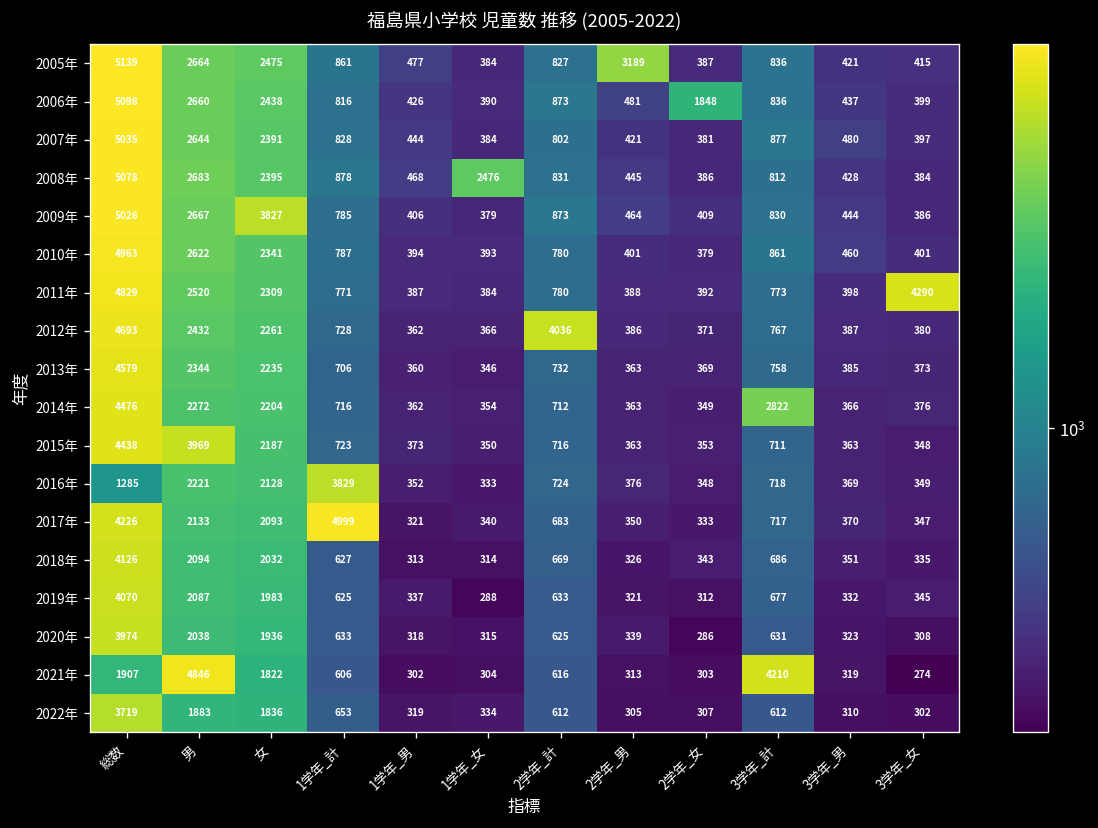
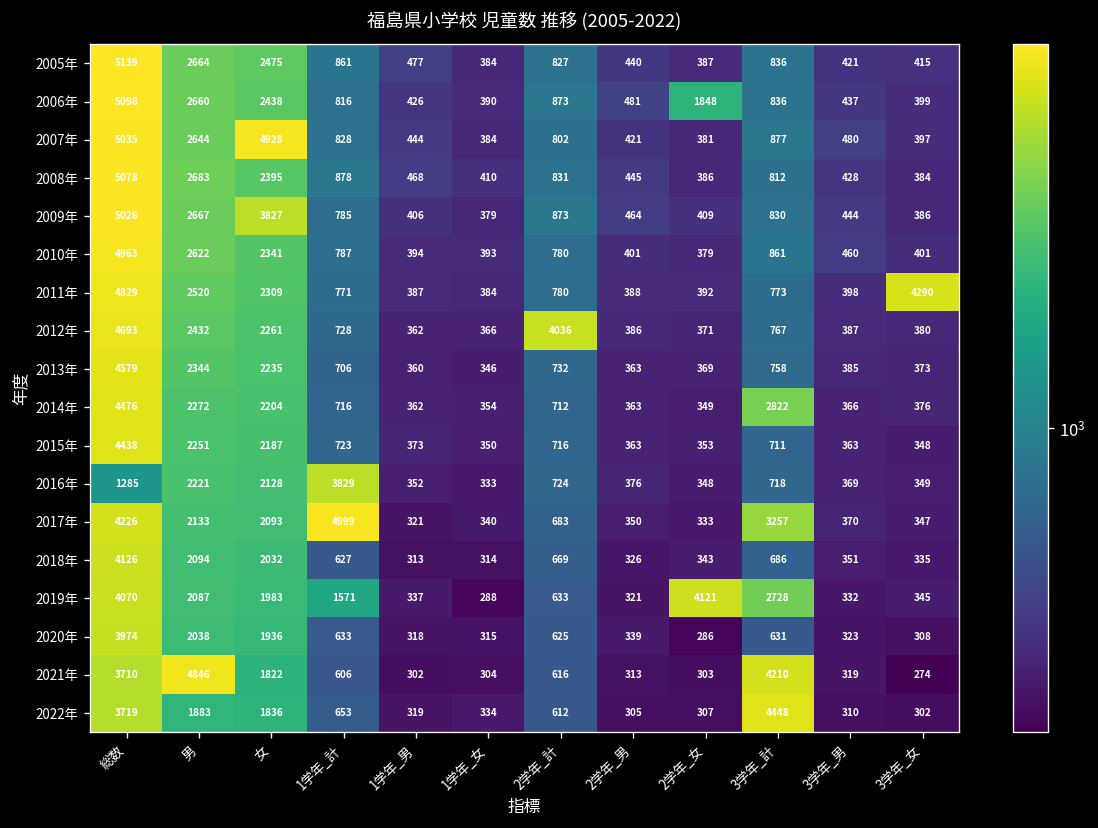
  {
    "2005年": {
      "総数": 5139,
      "男": 2664,
      "女": 2475,
      "1学年_計": 861,
      "1学年_男": 477,
      "1学年_女": 384,
      "2学年_計": 827,
-     "2学年_男": 3189,
+     "2学年_男": 440,
      "2学年_女": 387,
      "3学年_計": 836,
      "3学年_男": 421,
      "3学年_女": 415
    },
    "2007年": {
      "総数": 5035,
      "男": 2644,
-     "女": 2391,
+     "女": 4928,
      "1学年_計": 828,
      "1学年_男": 444,
      "1学年_女": 384,
      "2学年_計": 802,
      "2学年_男": 421,
      "2学年_女": 381,
      "3学年_計": 877,
      "3学年_男": 480,
      "3学年_女": 397
    },
    "2008年": {
      "総数": 5078,
      "男": 2683,
      "女": 2395,
      "1学年_計": 878,
      "1学年_男": 468,
-     "1学年_女": 2476,
+     "1学年_女": 410,
      "2学年_計": 831,
      "2学年_男": 445,
      "2学年_女": 386,
      "3学年_計": 812,
      "3学年_男": 428,
      "3学年_女": 384
    },
    "2015年": {
      "総数": 4438,
-     "男": 3969,
+     "男": 2251,
      "女": 2187,
      "1学年_計": 723,
      "1学年_男": 373,
      "1学年_女": 350,
      "2学年_計": 716,
      "2学年_男": 363,
      "2学年_女": 353,
      "3学年_計": 711,
      "3学年_男": 363,
      "3学年_女": 348
    },
    "2017年": {
      "総数": 4226,
      "男": 2133,
      "女": 2093,
      "1学年_計": 4999,
      "1学年_男": 321,
      "1学年_女": 340,
      "2学年_計": 683,
      "2学年_男": 350,
      "2学年_女": 333,
-     "3学年_計": 717,
+     "3学年_計": 3257,
      "3学年_男": 370,
      "3学年_女": 347
    },
    "2019年": {
      "総数": 4070,
      "男": 2087,
      "女": 1983,
-     "1学年_計": 625,
+     "1学年_計": 1571,
      "1学年_男": 337,
      "1学年_女": 288,
      "2学年_計": 633,
      "2学年_男": 321,
-     "2学年_女": 312,
-     "3学年_計": 677,
+     "2学年_女": 4121,
+     "3学年_計": 2728,
      "3学年_男": 332,
      "3学年_女": 345
    },
    "2021年": {
-     "総数": 1907,
+     "総数": 3710,
      "男": 4846,
      "女": 1822,
      "1学年_計": 606,
      "1学年_男": 302,
      "1学年_女": 304,
      "2学年_計": 616,
      "2学年_男": 313,
      "2学年_女": 303,
      "3学年_計": 4210,
      "3学年_男": 319,
      "3学年_女": 274
    },
    "2022年": {
      "総数": 3719,
      "男": 1883,
      "女": 1836,
      "1学年_計": 653,
      "1学年_男": 319,
      "1学年_女": 334,
      "2学年_計": 612,
      "2学年_男": 305,
      "2学年_女": 307,
-     "3学年_計": 612,
+     "3学年_計": 4448,
      "3学年_男": 310,
      "3学年_女": 302
    }
  }
